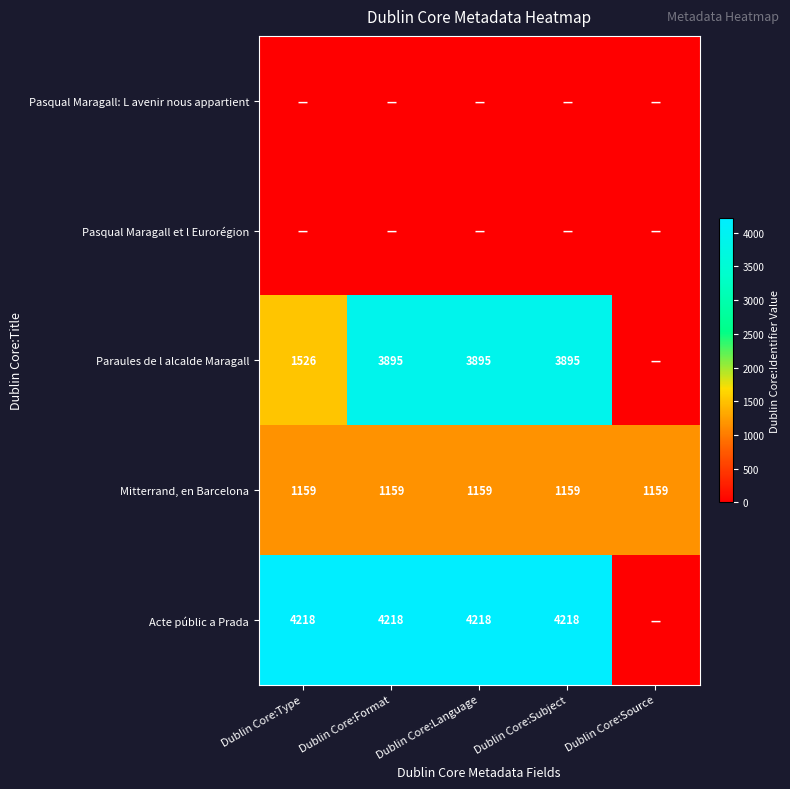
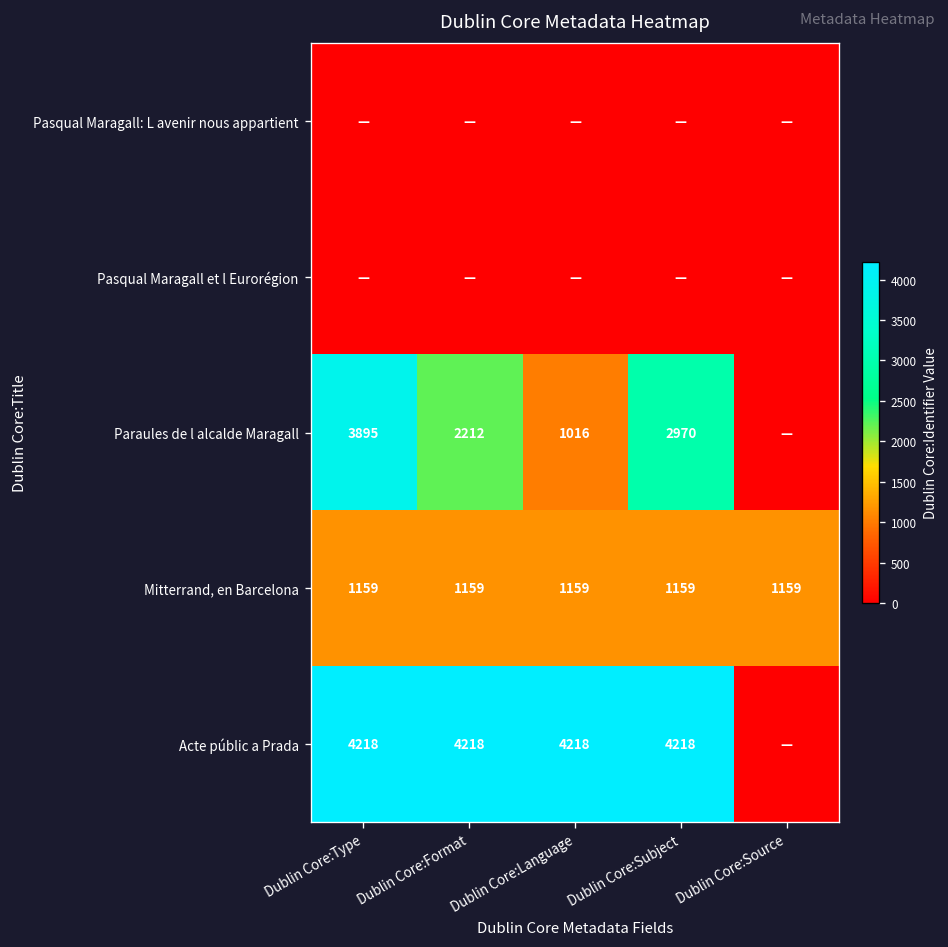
  {
    "Paraules de l alcalde Maragall": {
-     "Dublin Core:Type": 1526,
-     "Dublin Core:Format": 3895,
-     "Dublin Core:Language": 3895,
-     "Dublin Core:Subject": 3895
+     "Dublin Core:Type": 3895,
+     "Dublin Core:Format": 2212,
+     "Dublin Core:Language": 1016,
+     "Dublin Core:Subject": 2970
    },
    "Mitterrand, en Barcelona": {
      "Dublin Core:Type": 1159,
      "Dublin Core:Format": 1159,
      "Dublin Core:Language": 1159,
      "Dublin Core:Subject": 1159,
      "Dublin Core:Source": 1159
    },
    "Acte públic a Prada": {
      "Dublin Core:Type": 4218,
      "Dublin Core:Format": 4218,
      "Dublin Core:Language": 4218,
      "Dublin Core:Subject": 4218
    }
  }
